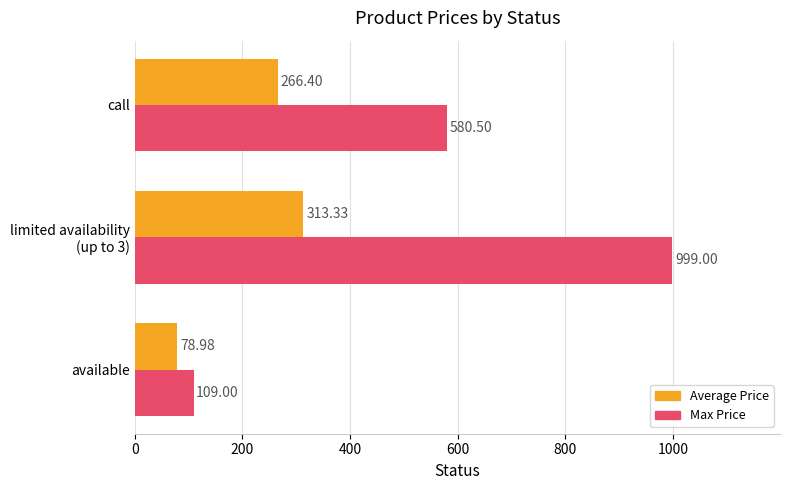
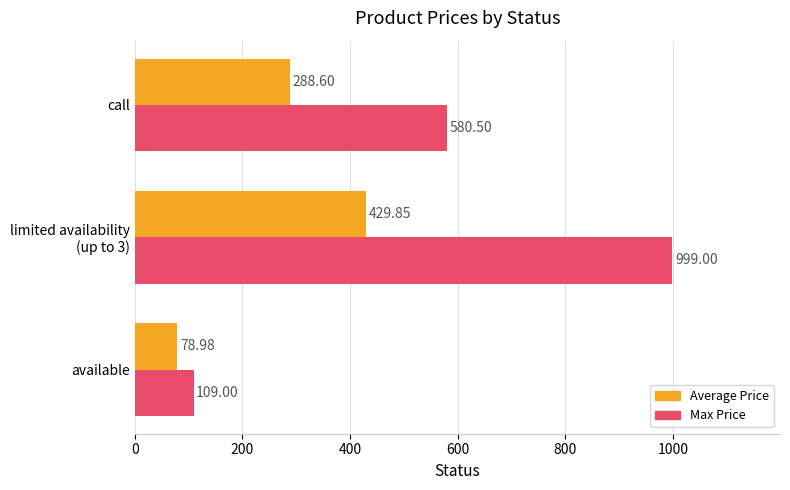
  {
    "Average Price": {
-     "call": 266.40,
-     "limited availability (up to 3)": 313.33,
+     "call": 288.60,
+     "limited availability (up to 3)": 429.85,
      "available": 78.98
    },
    "Max Price": {
      "call": 580.50,
      "limited availability (up to 3)": 999.00,
      "available": 109.00
    }
  }
